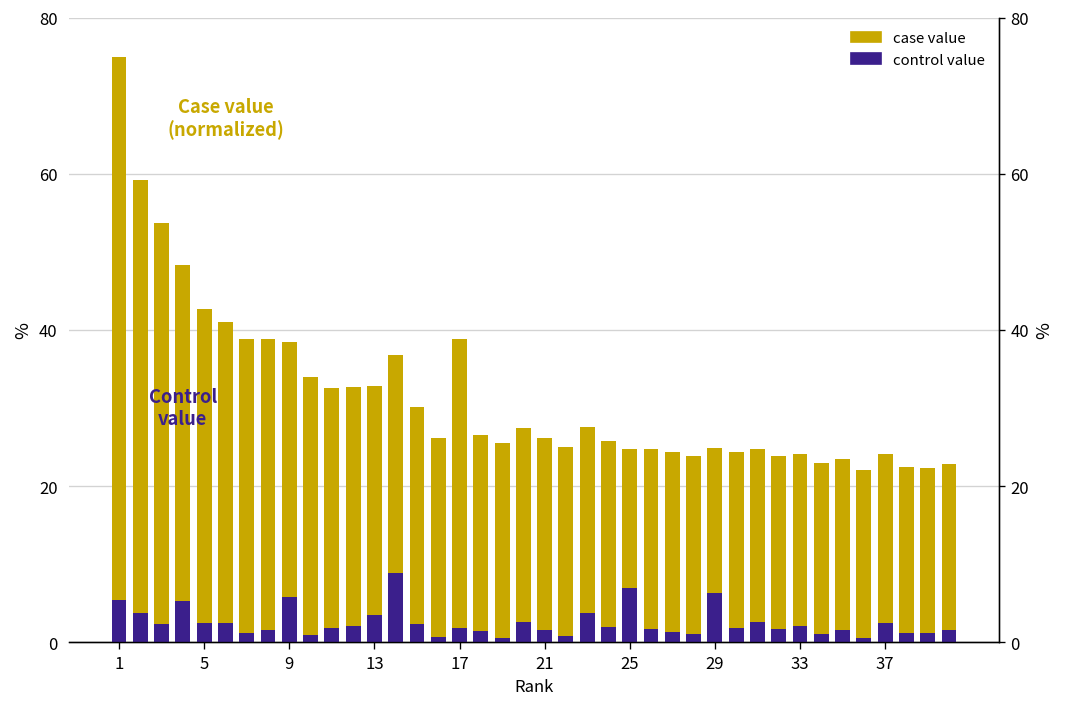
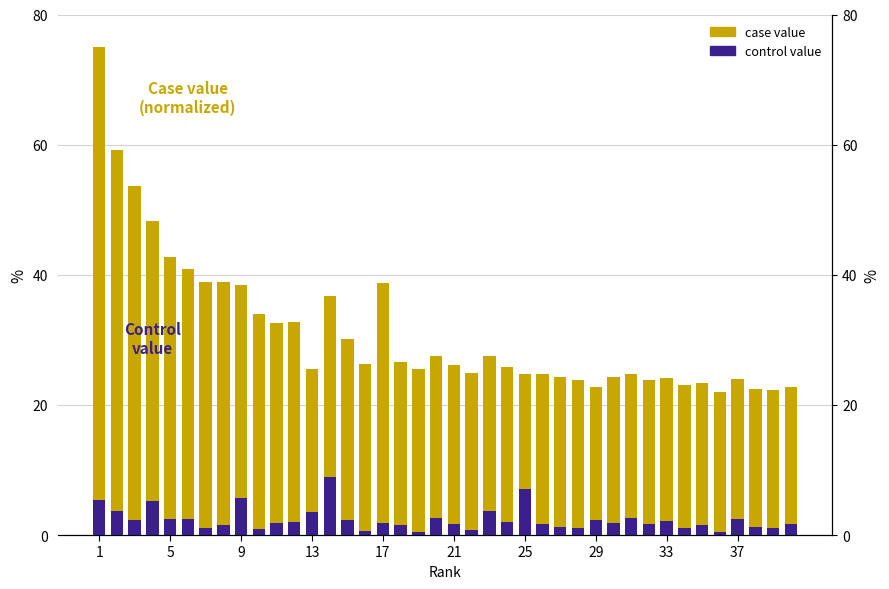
  {
    "case value": {
      "1": 75,
      "5": 43,
      "9": 38,
-     "13": 33,
+     "13": 26,
      "17": 39,
      "21": 26,
      "25": 25,
-     "29": 25,
+     "29": 23,
      "33": 24,
      "37": 24
    },
    "control value": {
-     "29": 6
+     "29": 2
    }
  }
